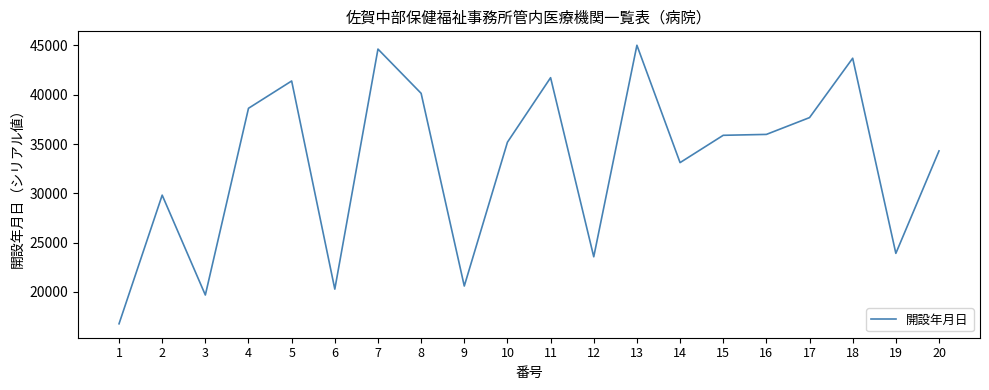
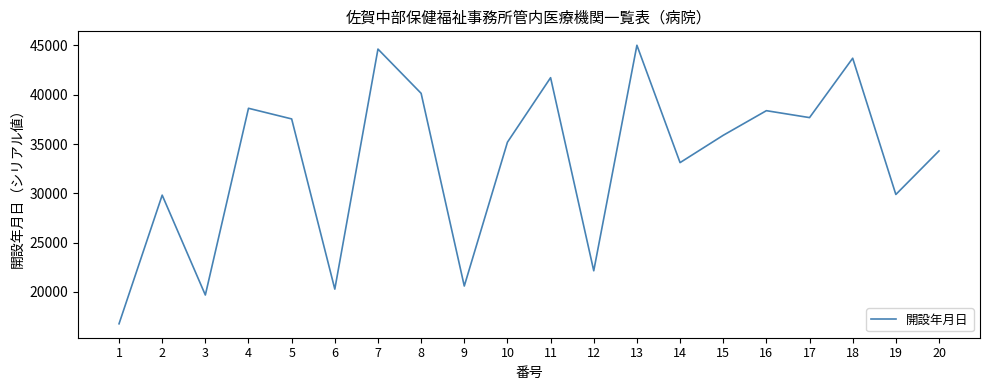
  {
    "1": 17000,
    "2": 30000,
    "3": 20000,
    "4": 39000,
-   "5": 41000,
+   "5": 38000,
    "6": 20000,
    "7": 45000,
    "8": 40000,
    "9": 21000,
    "10": 35000,
    "11": 42000,
-   "12": 24000,
+   "12": 22000,
    "13": 45000,
    "14": 33000,
    "15": 36000,
-   "16": 36000,
+   "16": 38000,
    "17": 38000,
    "18": 44000,
-   "19": 24000,
+   "19": 30000,
    "20": 34000
  }
